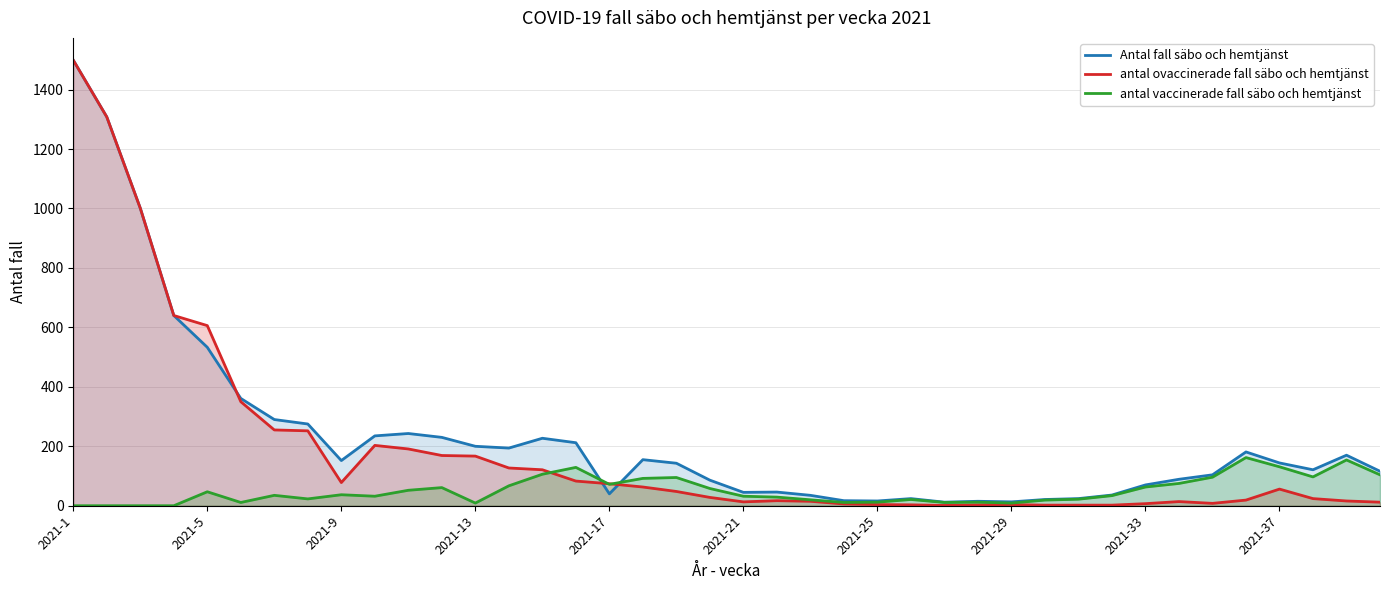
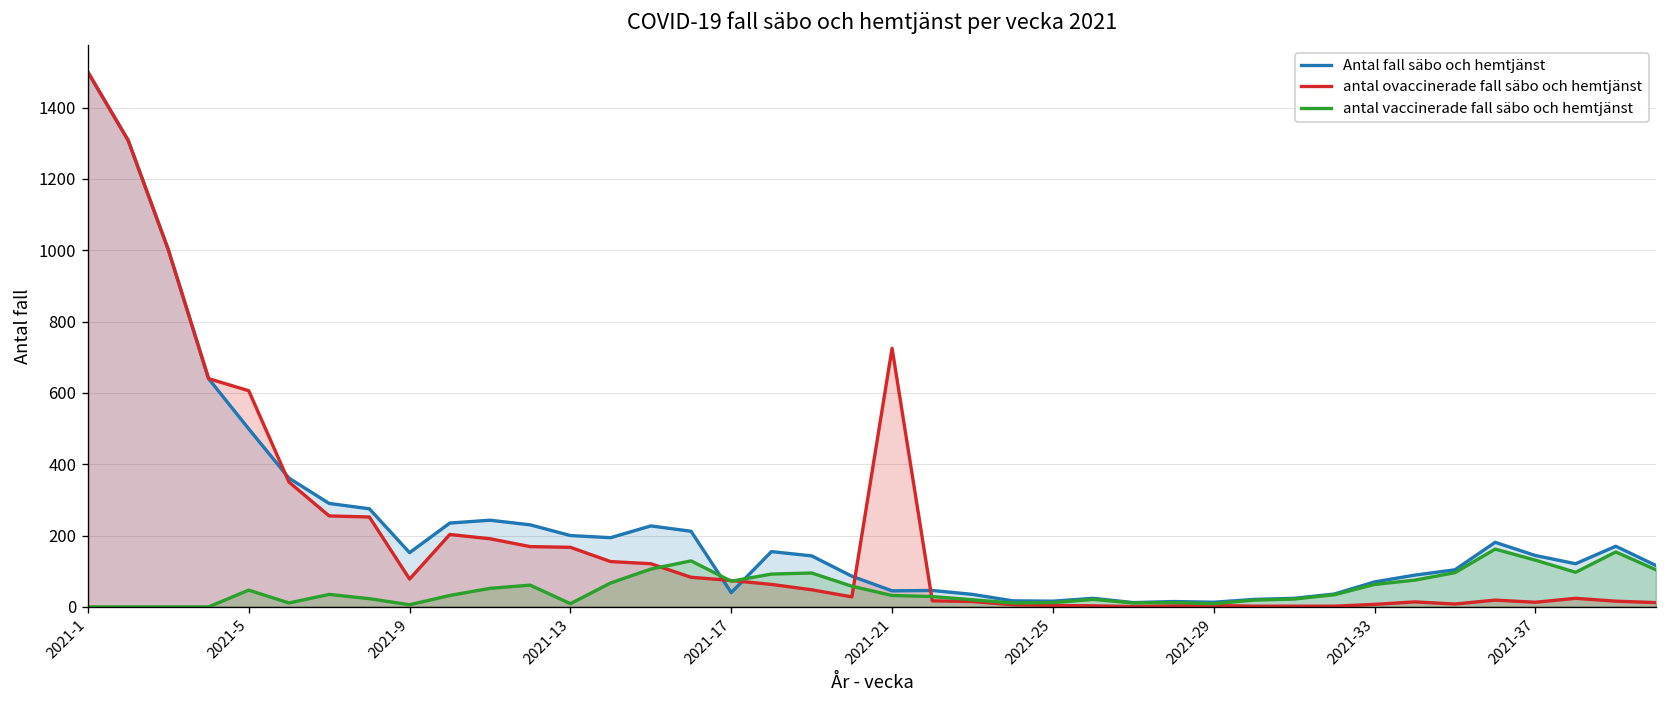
  {
    "Antal fall säbo och hemtjänst": {
-     "2021-5": 530,
+     "2021-5": 500,
      "2021-9": 150,
      "2021-13": 200,
      "2021-17": 40,
      "2021-21": 50,
      "2021-37": 140
    },
    "antal ovaccinerade fall säbo och hemtjänst": {
      "2021-5": 610,
      "2021-9": 80,
      "2021-13": 170,
-     "2021-21": 10,
+     "2021-21": 730,
      "2021-33": 10,
-     "2021-37": 60
+     "2021-37": 10
    },
    "antal vaccinerade fall säbo och hemtjänst": {
      "2021-1": 0,
      "2021-5": 50,
-     "2021-9": 40,
+     "2021-9": 10,
      "2021-13": 10,
      "2021-21": 30,
      "2021-37": 130
    }
  }
